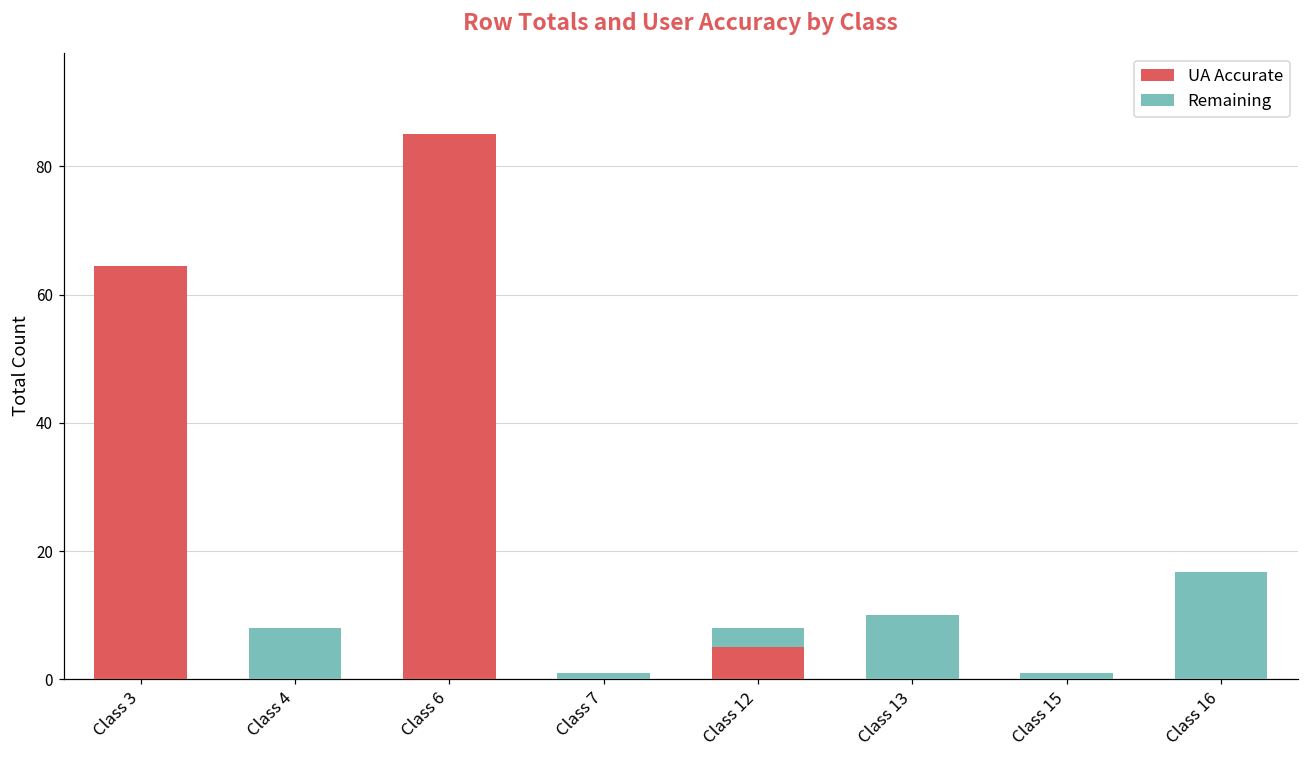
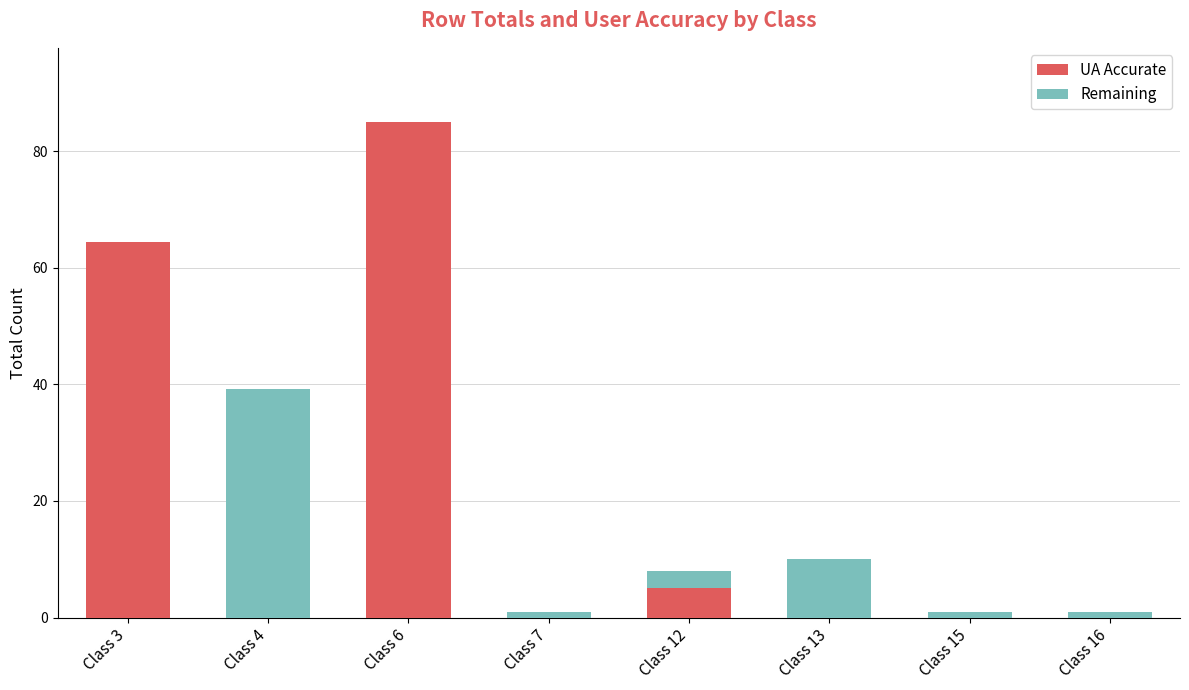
  {
    "UA Accurate": {
      "Class 3": 65,
      "Class 4": 0,
      "Class 6": 85,
      "Class 7": 0,
      "Class 12": 5,
      "Class 13": 0,
      "Class 15": 0,
      "Class 16": 0
    },
    "Remaining": {
-     "Class 4": 8,
-     "Class 16": 17
+     "Class 4": 39,
+     "Class 16": 1
    }
  }
